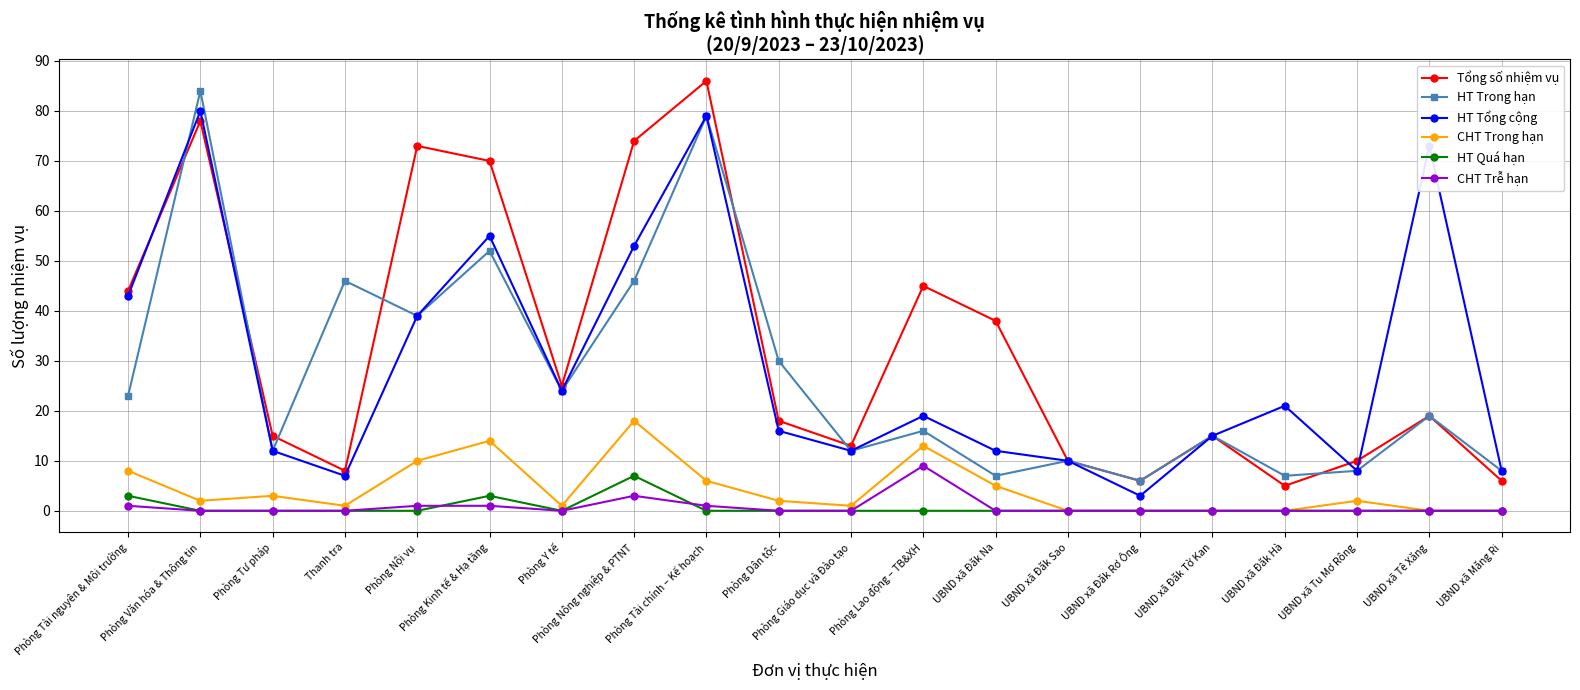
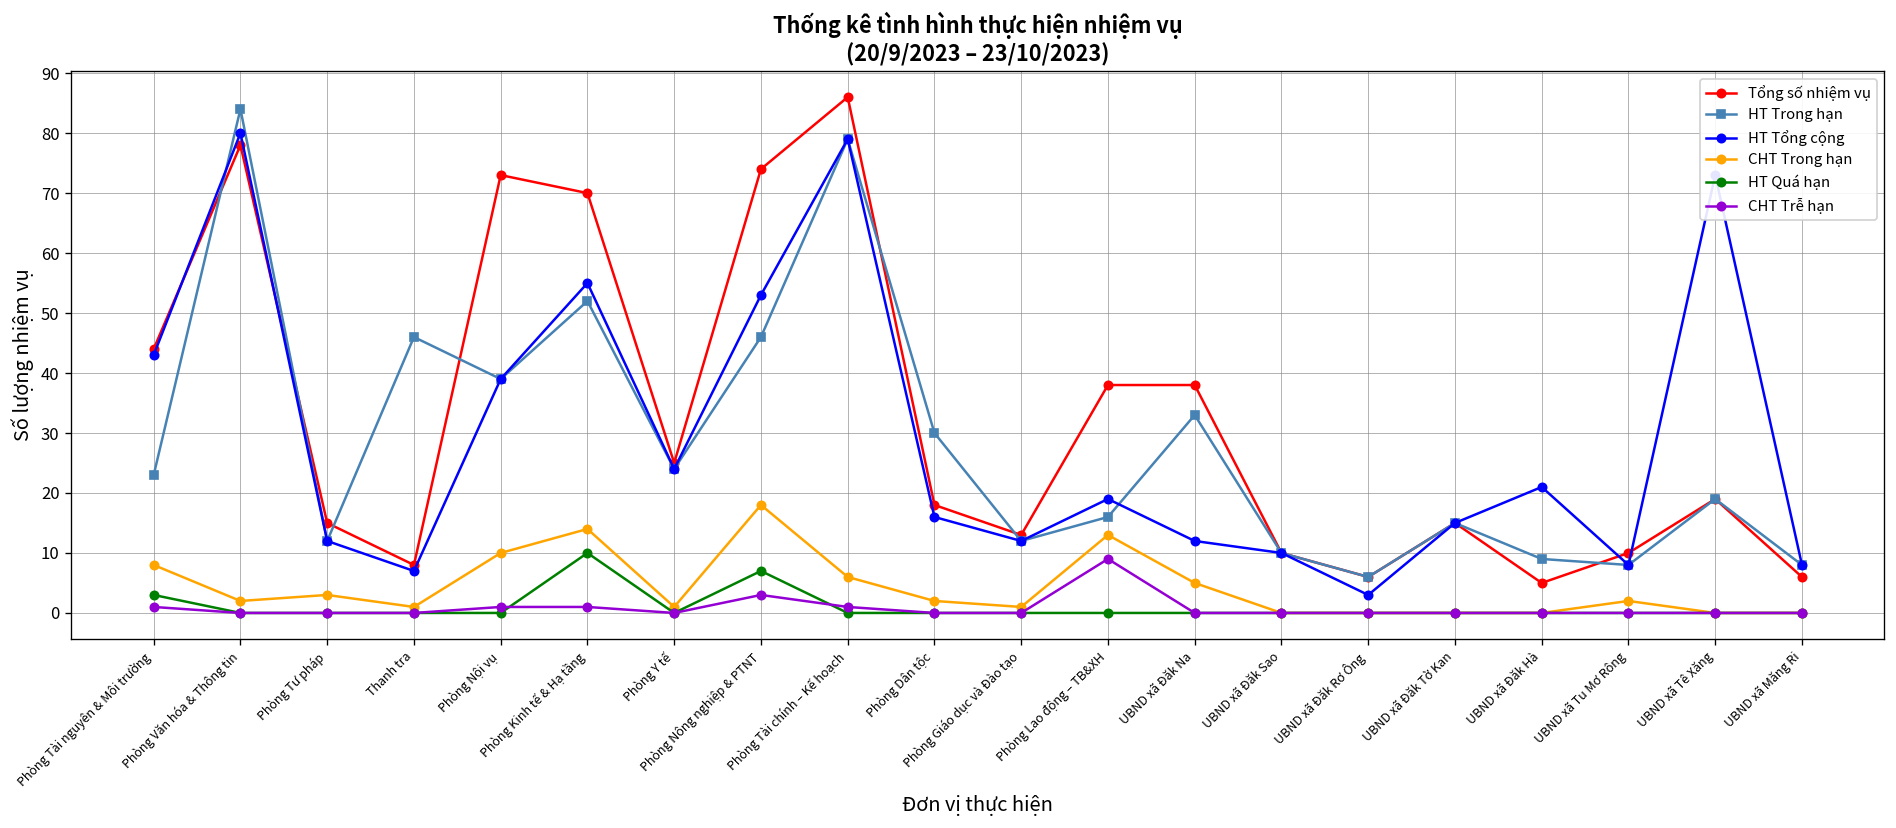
  {
    "Tổng số nhiệm vụ": {
      "Phòng Tài nguyên & Môi trường": 44,
      "Phòng Văn hóa & Thông tin": 78,
      "Phòng Tư pháp": 15,
      "Thanh tra": 8,
      "Phòng Nội vụ": 73,
      "Phòng Kinh tế & Hạ tầng": 70,
      "Phòng Y tế": 25,
      "Phòng Nông nghiệp & PTNT": 74,
      "Phòng Tài chính – Kế hoạch": 86,
      "Phòng Dân tộc": 18,
      "Phòng Giáo dục và Đào tạo": 13,
-     "Phòng Lao động – TB&XH": 45,
+     "Phòng Lao động – TB&XH": 38,
      "UBND xã Đăk Na": 38,
      "UBND xã Đăk Hà": 5,
      "UBND xã Tu Mơ Rông": 10,
      "UBND xã Măng Ri": 6
    },
    "HT Trong hạn": {
      "Phòng Tài nguyên & Môi trường": 23,
      "Phòng Văn hóa & Thông tin": 84,
      "Thanh tra": 46,
      "Phòng Kinh tế & Hạ tầng": 52,
      "Phòng Nông nghiệp & PTNT": 46,
      "Phòng Dân tộc": 30,
      "Phòng Lao động – TB&XH": 16,
-     "UBND xã Đăk Na": 7,
-     "UBND xã Đăk Hà": 7
+     "UBND xã Đăk Na": 33,
+     "UBND xã Đăk Hà": 9
    },
    "HT Tổng cộng": {
      "Phòng Tài nguyên & Môi trường": 43,
      "Phòng Văn hóa & Thông tin": 80,
      "Thanh tra": 7,
      "Phòng Kinh tế & Hạ tầng": 55,
      "Phòng Nông nghiệp & PTNT": 53,
      "Phòng Dân tộc": 16,
      "Phòng Lao động – TB&XH": 19,
      "UBND xã Đăk Na": 12,
      "UBND xã Đăk Rơ Ông": 3,
      "UBND xã Đăk Hà": 21
    },
    "CHT Trong hạn": {
      "Phòng Tài nguyên & Môi trường": 8,
      "Phòng Văn hóa & Thông tin": 2,
      "Phòng Tư pháp": 3,
      "Thanh tra": 1,
      "Phòng Nội vụ": 10,
      "Phòng Kinh tế & Hạ tầng": 14,
      "Phòng Y tế": 1,
      "Phòng Nông nghiệp & PTNT": 18,
      "Phòng Tài chính – Kế hoạch": 6,
      "Phòng Dân tộc": 2,
      "Phòng Giáo dục và Đào tạo": 1,
      "Phòng Lao động – TB&XH": 13,
      "UBND xã Đăk Na": 5,
      "UBND xã Tu Mơ Rông": 2
    },
    "HT Quá hạn": {
      "Phòng Tài nguyên & Môi trường": 3,
      "Phòng Nội vụ": 0,
-     "Phòng Kinh tế & Hạ tầng": 3,
+     "Phòng Kinh tế & Hạ tầng": 10,
      "Phòng Nông nghiệp & PTNT": 7,
      "Phòng Tài chính – Kế hoạch": 0,
      "Phòng Lao động – TB&XH": 0
    },
    "CHT Trễ hạn": {
      "Phòng Tài nguyên & Môi trường": 1,
      "Phòng Nội vụ": 1,
      "Phòng Kinh tế & Hạ tầng": 1,
      "Phòng Nông nghiệp & PTNT": 3,
      "Phòng Tài chính – Kế hoạch": 1,
      "Phòng Lao động – TB&XH": 9
    }
  }
